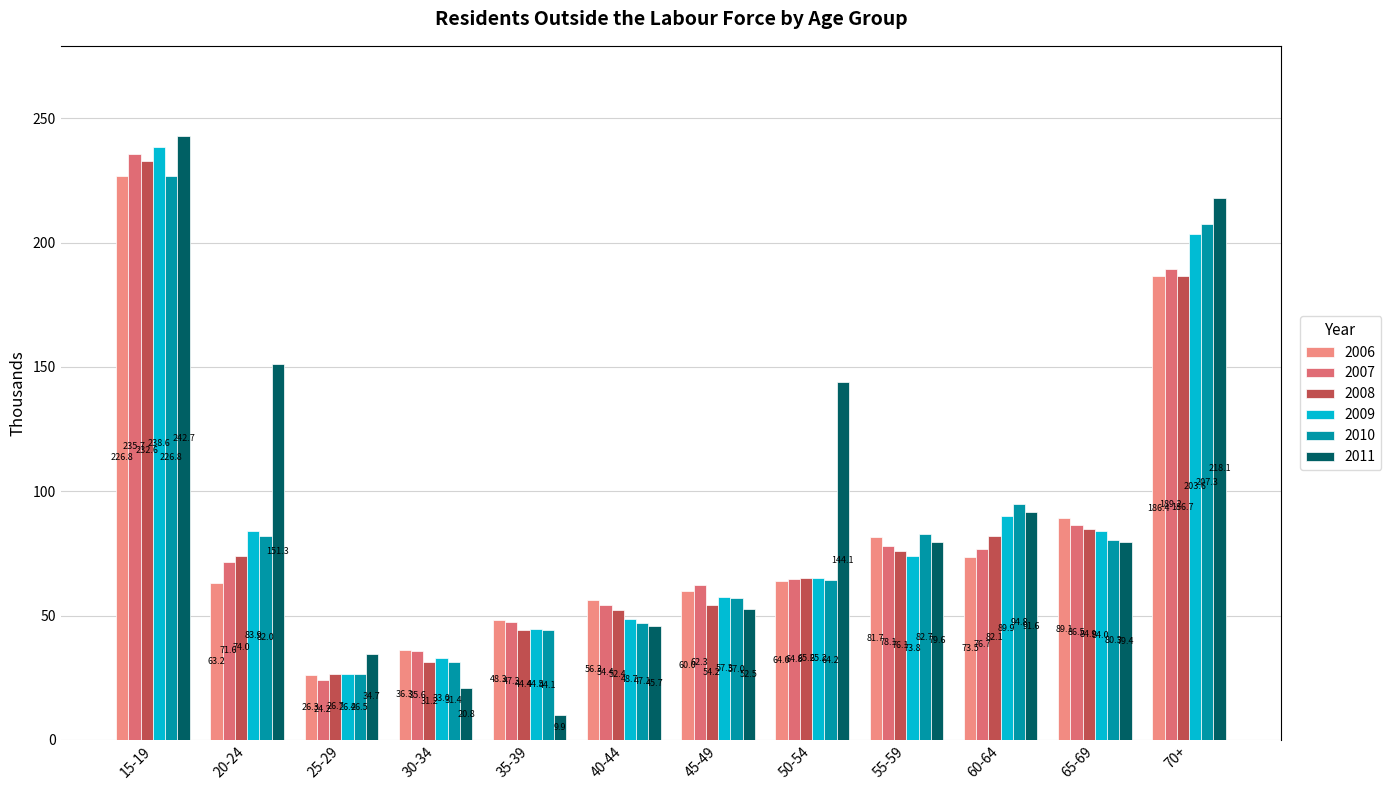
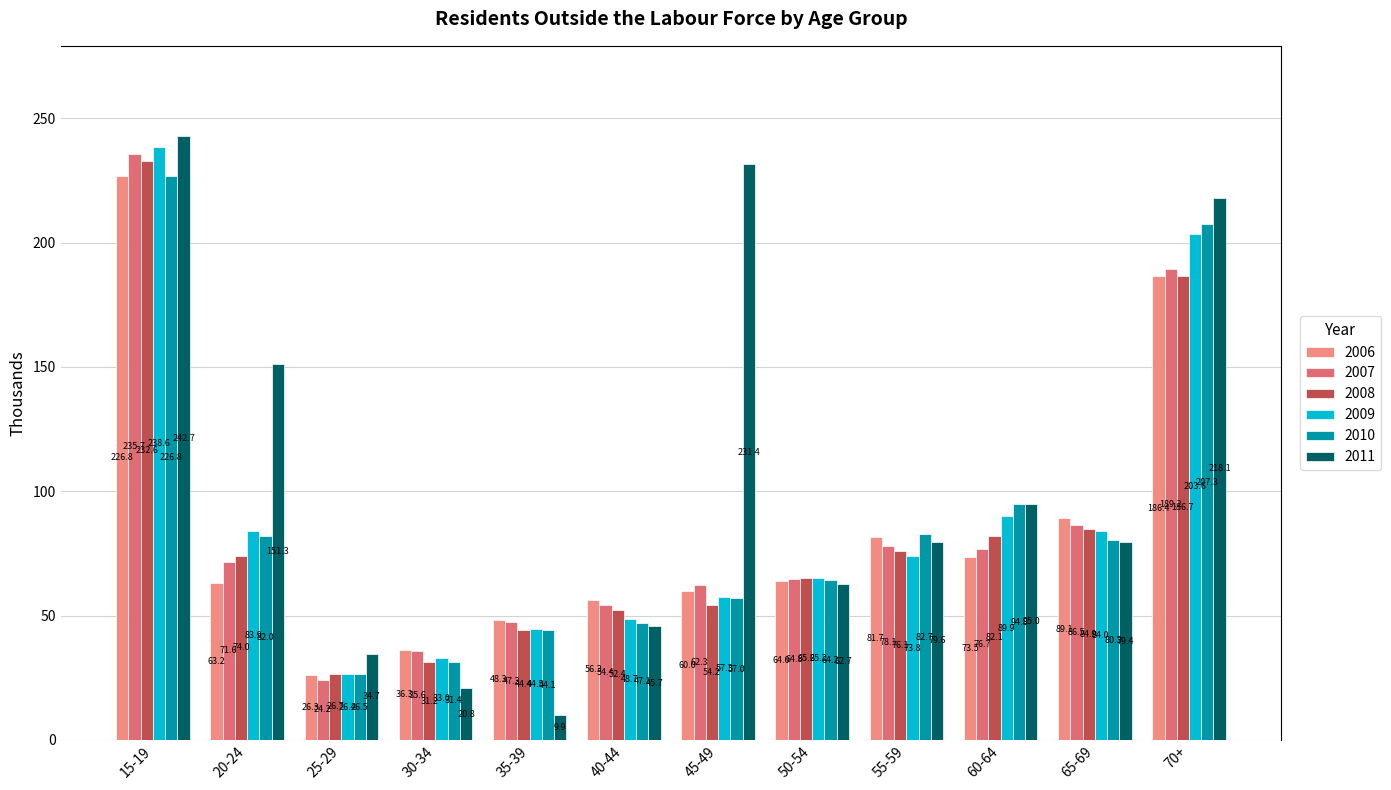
  {
    "2011": {
      "15-19": 242.7,
      "20-24": 151.3,
      "25-29": 34.7,
      "30-34": 20.8,
      "35-39": 9.9,
-     "45-49": 52.5,
-     "50-54": 144.1,
-     "60-64": 91.6,
+     "45-49": 231.4,
+     "50-54": 62.7,
+     "60-64": 95.0,
      "70+": 218.1
    }
  }
